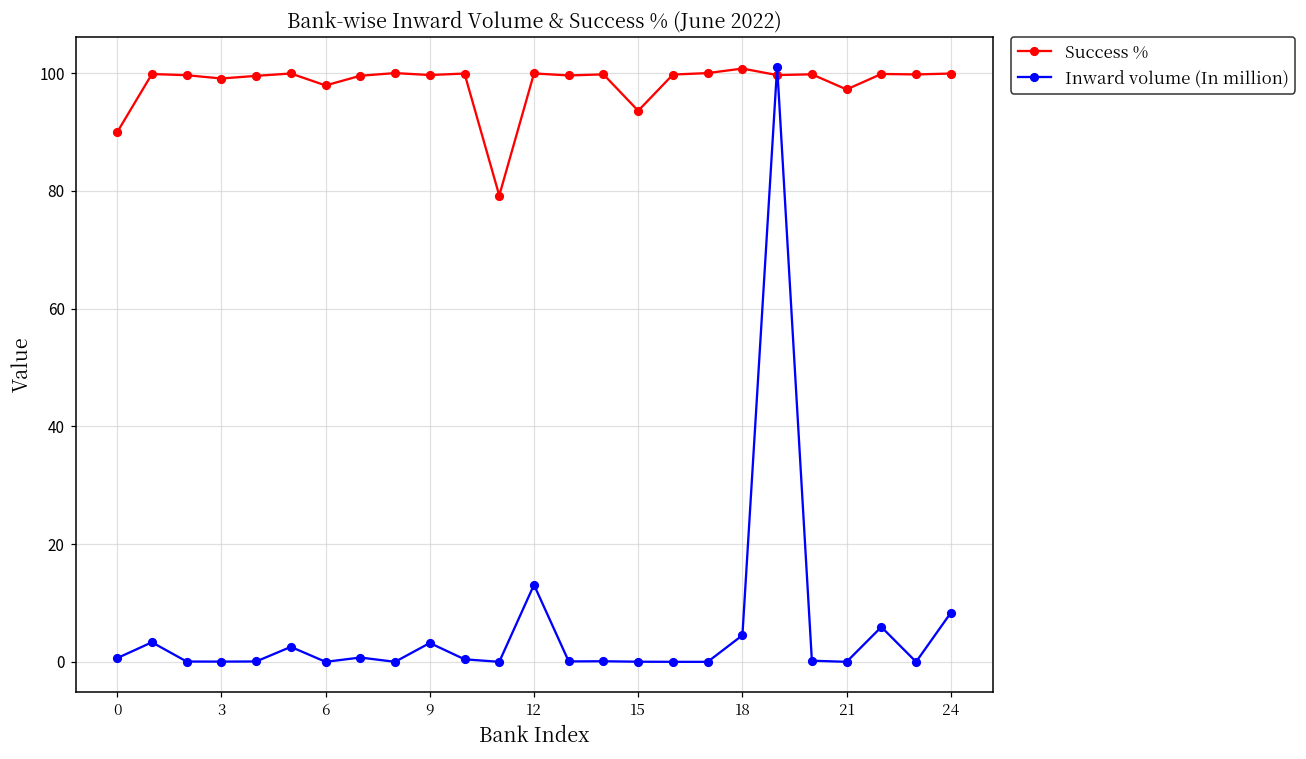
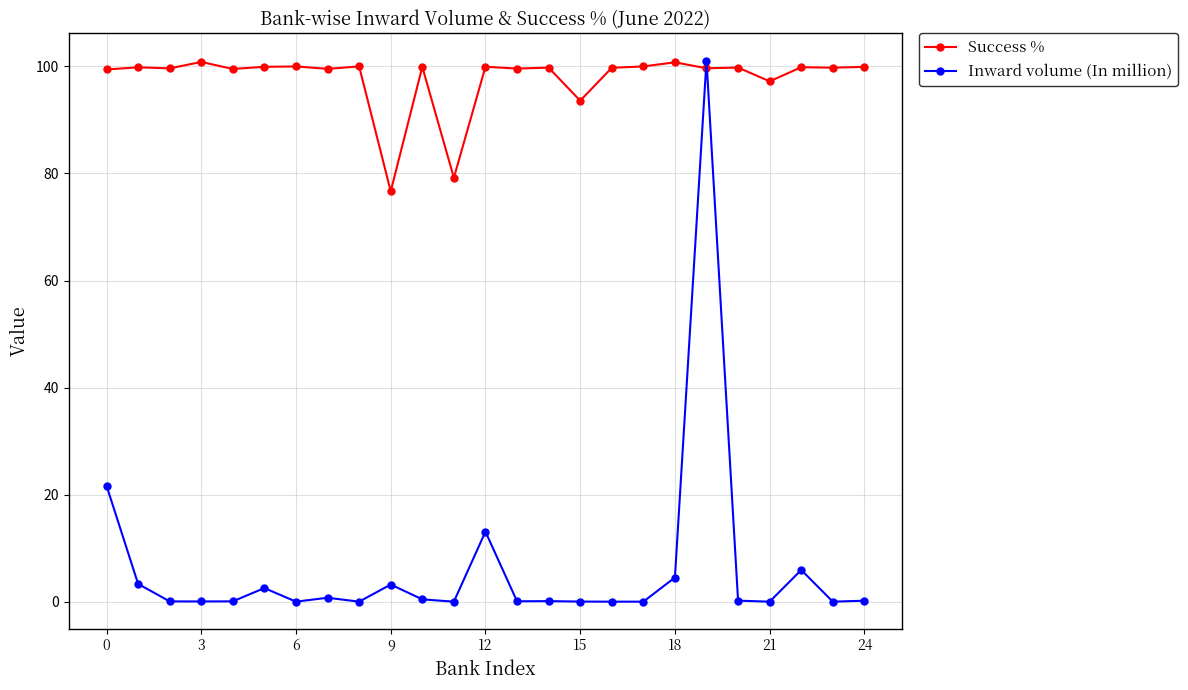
  {
    "Success %": {
-     "0": 90,
-     "3": 99,
-     "6": 98,
-     "9": 100,
+     "0": 99,
+     "3": 101,
+     "6": 100,
+     "9": 77,
      "12": 100,
      "15": 94,
      "18": 101,
      "21": 97,
      "24": 100
    },
    "Inward volume (In million)": {
-     "0": 1,
+     "0": 22,
      "3": 0,
      "6": 0,
      "9": 3,
      "12": 13,
      "15": 0,
      "18": 5,
      "21": 0,
-     "24": 8
+     "24": 0
    }
  }
